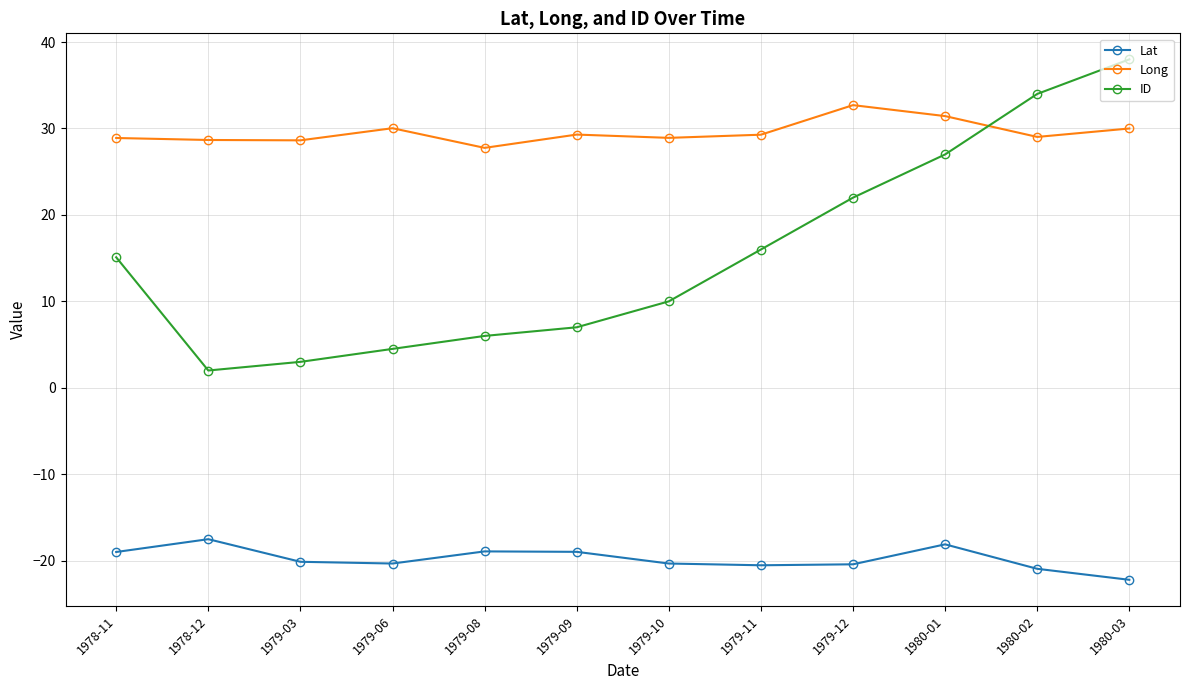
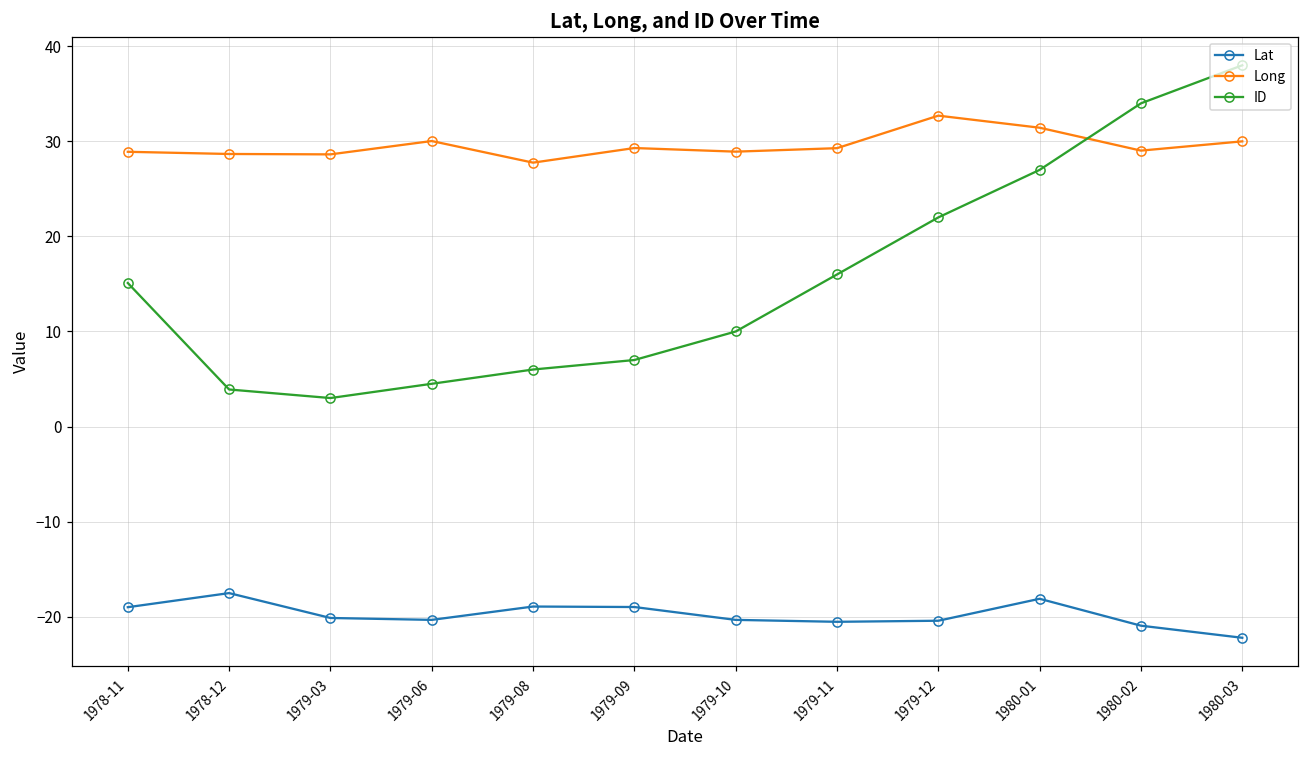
  {
    "Lat": {
      "1978-11": -19,
      "1978-12": -18,
      "1979-03": -20,
      "1979-06": -20,
      "1979-08": -19,
      "1979-09": -19,
      "1979-10": -20,
      "1979-11": -21,
      "1979-12": -20,
      "1980-01": -18,
      "1980-02": -21,
      "1980-03": -22
    },
    "Long": {
      "1978-11": 29,
      "1978-12": 29,
      "1979-03": 29,
      "1979-06": 30,
      "1979-08": 28,
      "1979-09": 29,
      "1979-10": 29,
      "1979-11": 29,
      "1979-12": 33,
      "1980-01": 31,
      "1980-02": 29,
      "1980-03": 30
    },
    "ID": {
      "1978-11": 15,
-     "1978-12": 2,
+     "1978-12": 4,
      "1979-03": 3,
      "1979-06": 5,
      "1979-08": 6,
      "1979-09": 7,
      "1979-10": 10,
      "1979-11": 16,
      "1979-12": 22,
      "1980-01": 27,
      "1980-02": 34
    }
  }
